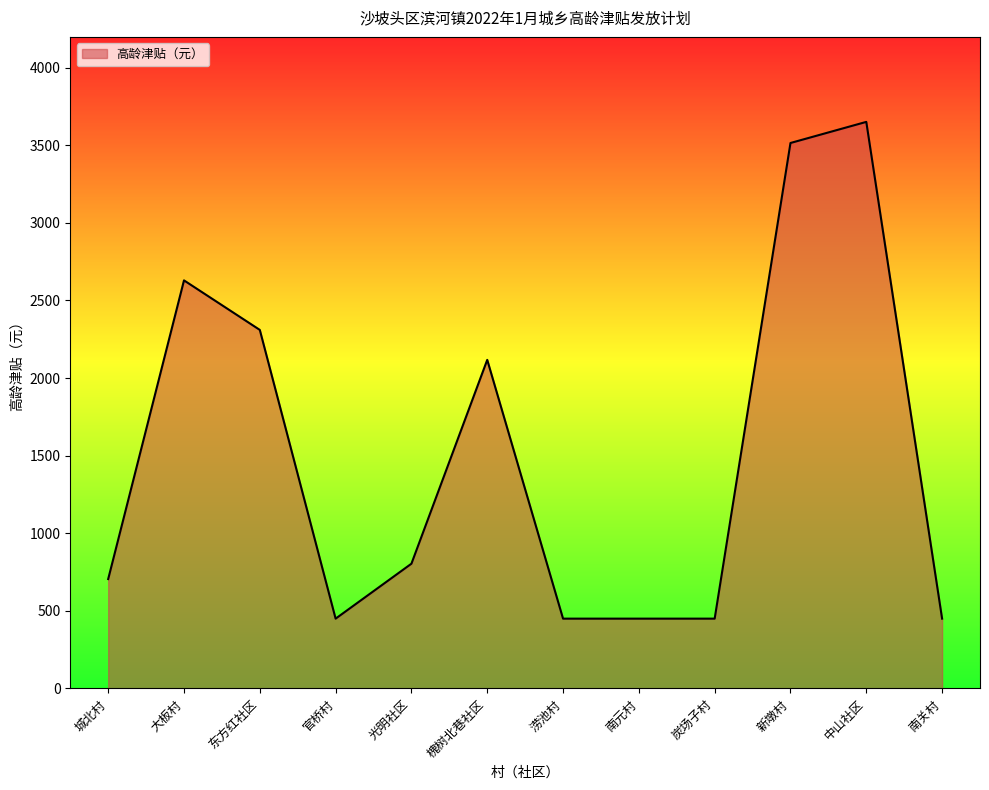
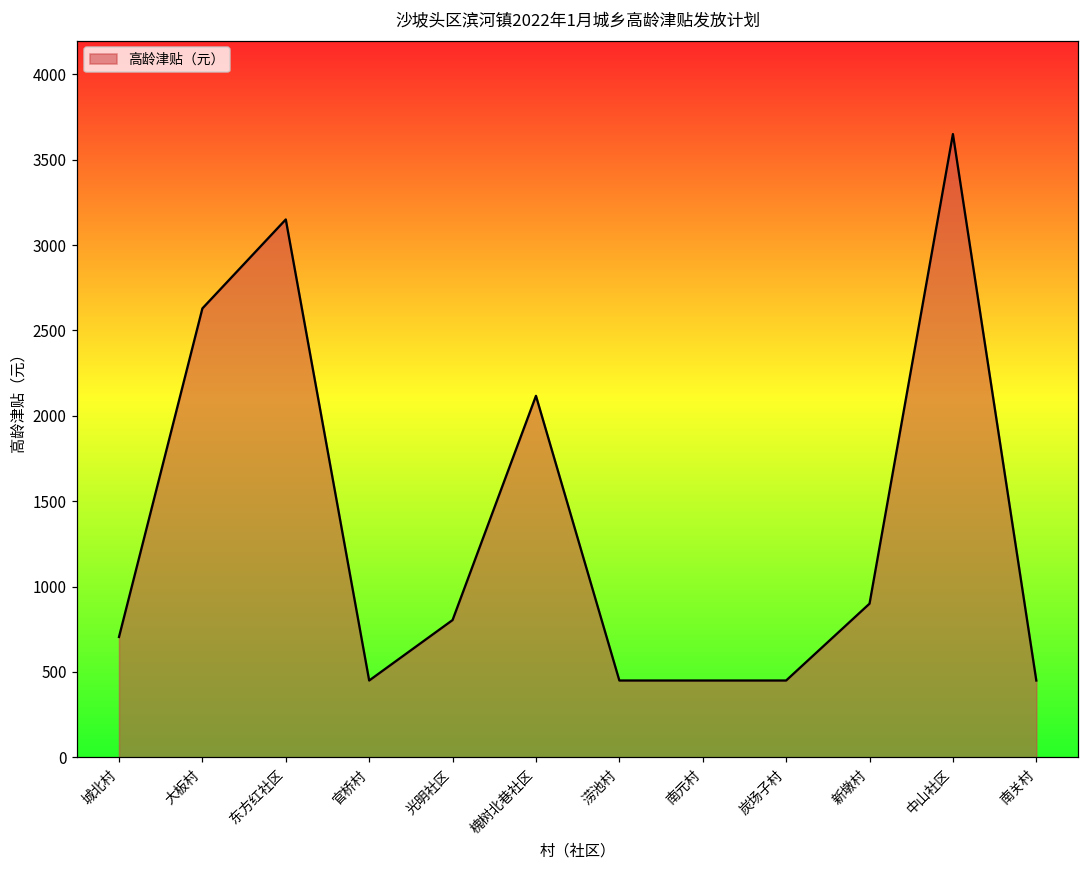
  {
    "城北村": 710,
    "大板村": 2630,
-   "东方红社区": 2310,
+   "东方红社区": 3150,
    "官桥村": 450,
    "光明社区": 800,
    "槐树北巷社区": 2120,
    "涝池村": 450,
    "南元村": 450,
    "炭场子村": 450,
-   "新墩村": 3510,
+   "新墩村": 900,
    "中山社区": 3650,
    "南关村": 450
  }
